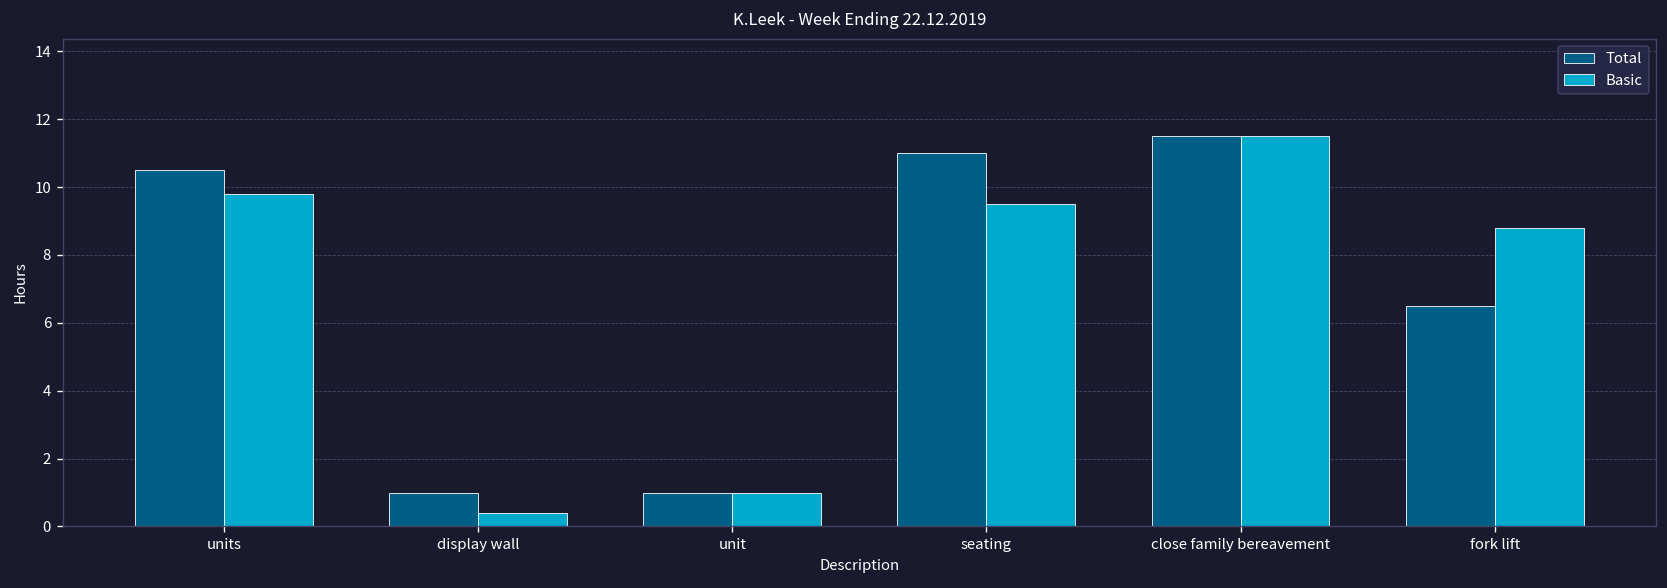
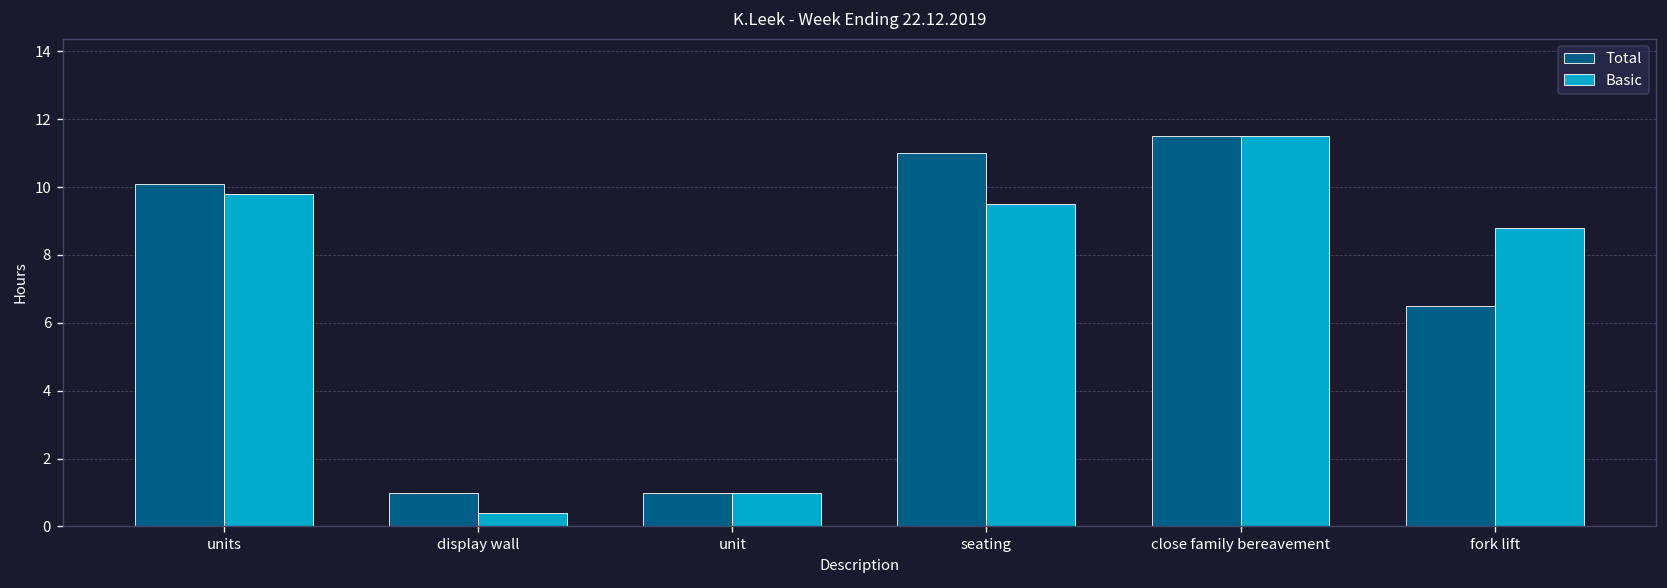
  {
    "Total": {
-     "units": 10.5,
+     "units": 10.1,
      "display wall": 1.0,
      "unit": 1.0,
      "seating": 11.0,
      "close family bereavement": 11.5,
      "fork lift": 6.5
    },
    "Basic": {
      "units": 9.8,
      "display wall": 0.4,
      "unit": 1.0,
      "seating": 9.5,
      "close family bereavement": 11.5,
      "fork lift": 8.8
    }
  }
